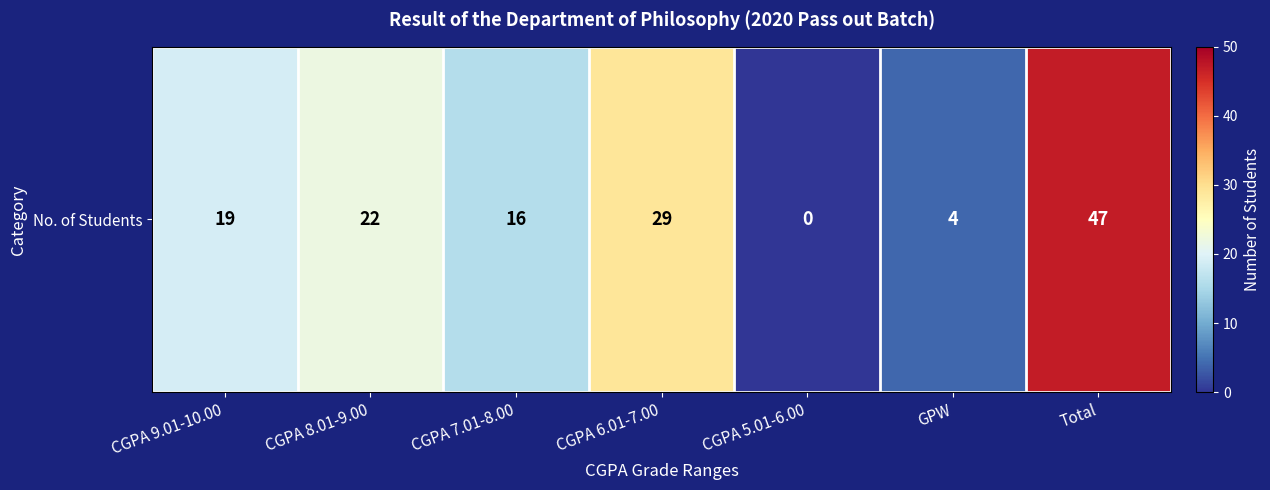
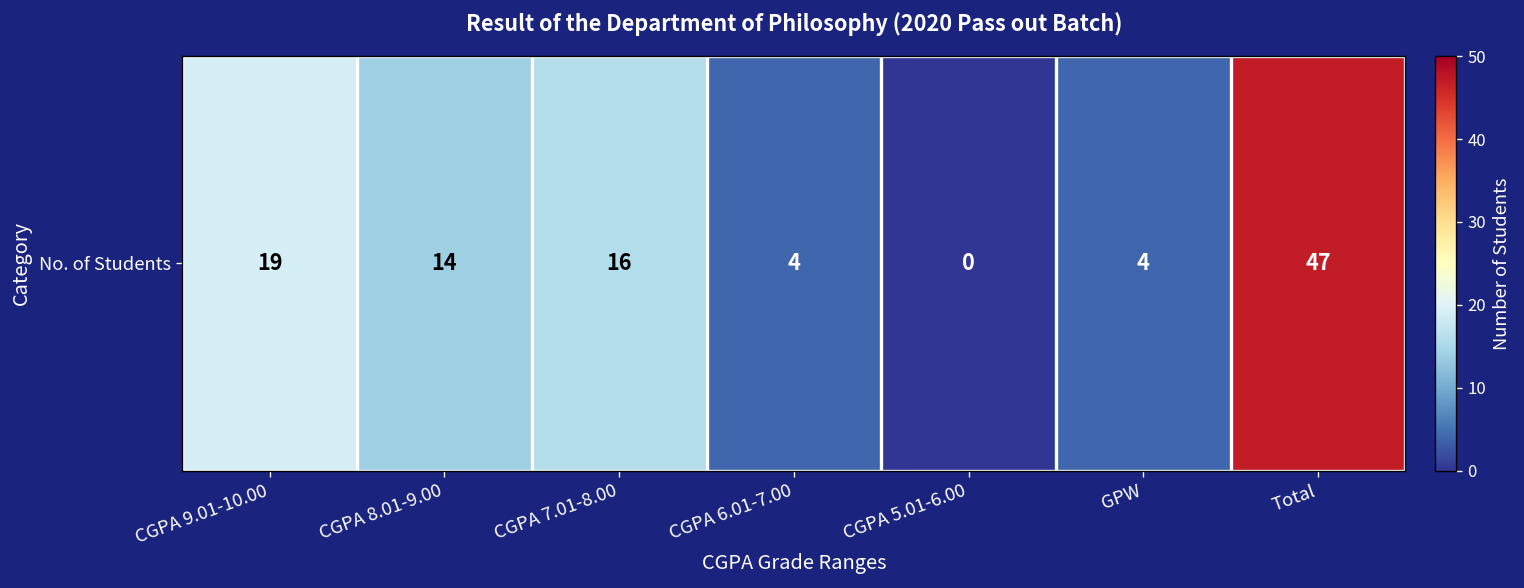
  {
    "No. of Students": {
      "CGPA 9.01-10.00": 19,
-     "CGPA 8.01-9.00": 22,
+     "CGPA 8.01-9.00": 14,
      "CGPA 7.01-8.00": 16,
-     "CGPA 6.01-7.00": 29,
+     "CGPA 6.01-7.00": 4,
      "CGPA 5.01-6.00": 0,
      "GPW": 4,
      "Total": 47
    }
  }
